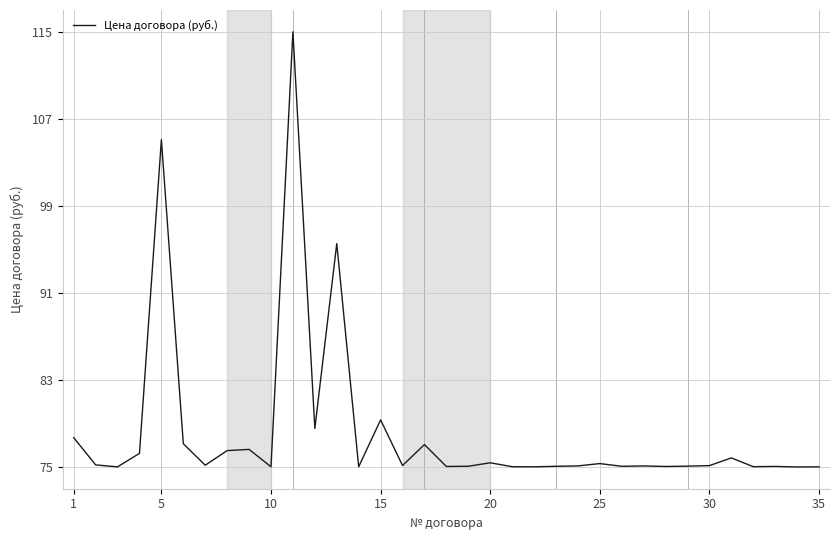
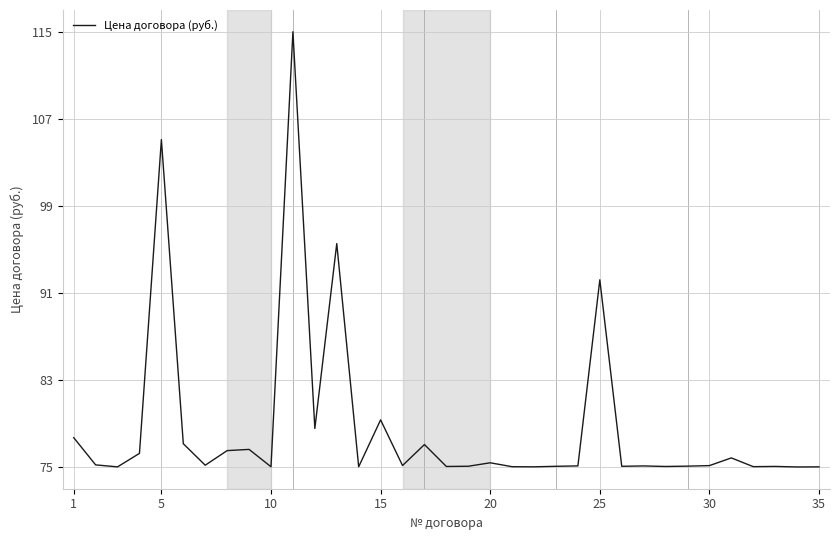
  {
    "1": 77.7,
    "5": 105.1,
    "10": 75.0,
    "15": 79.3,
    "20": 75.4,
-   "25": 75.3,
+   "25": 92.2,
    "30": 75.1,
    "35": 75.0
  }
